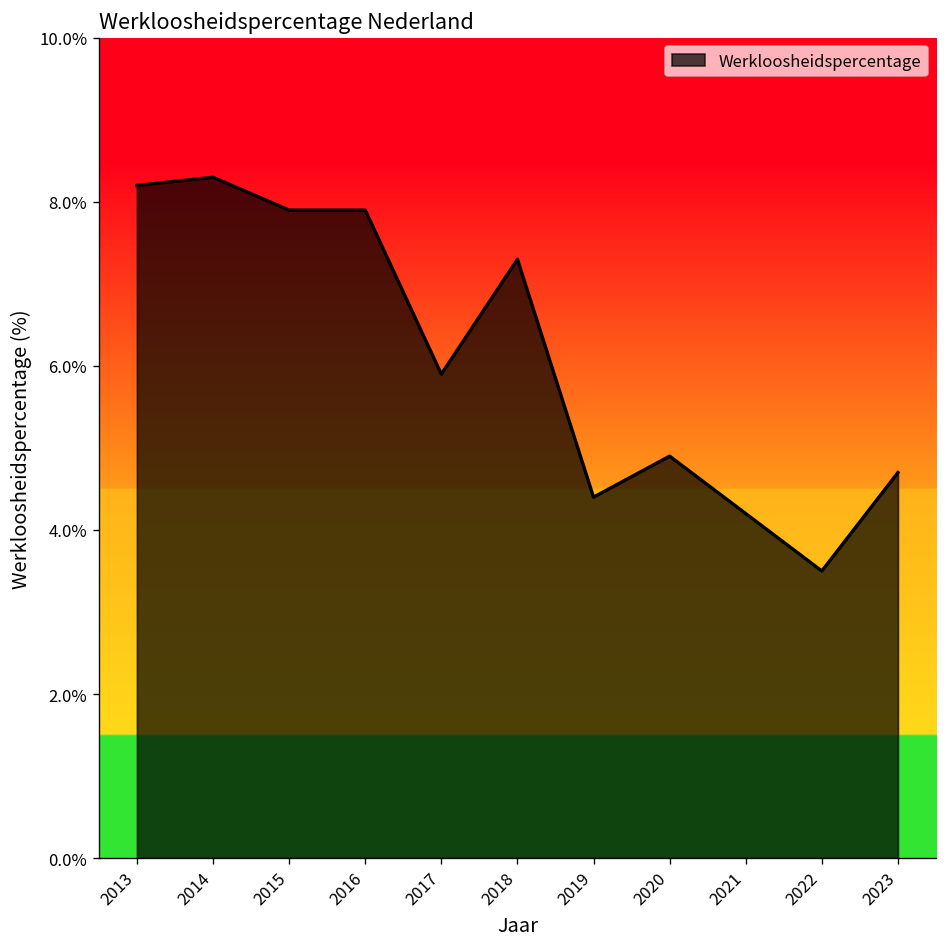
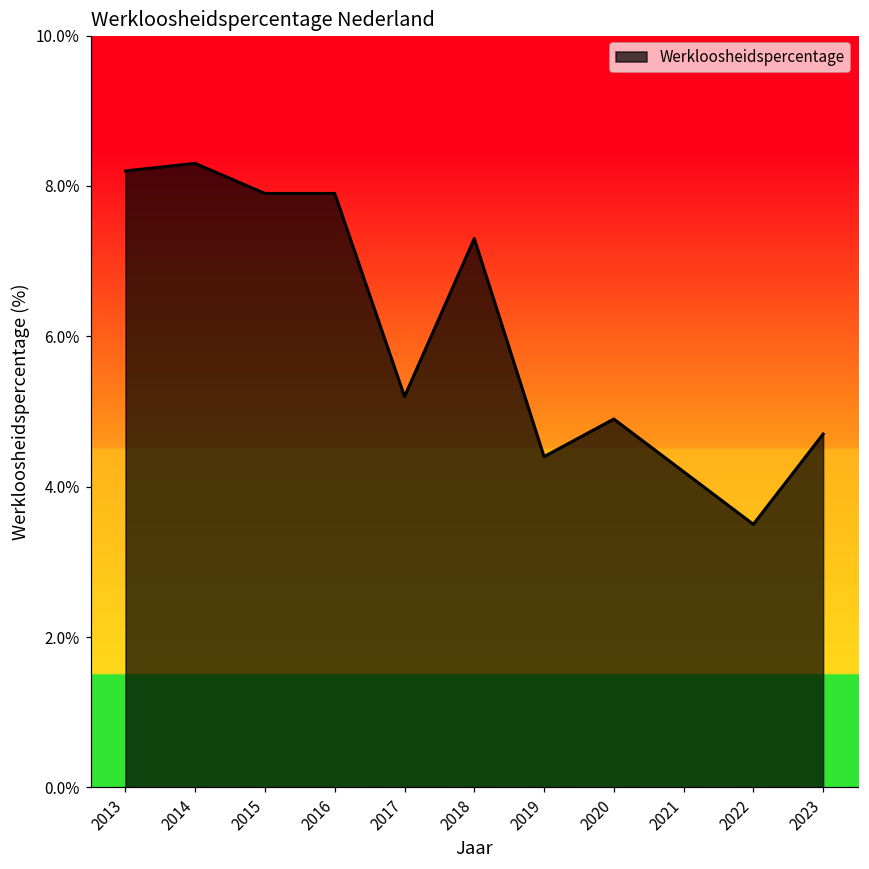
  {
    "2013": "8.2%",
    "2014": "8.3%",
    "2015": "7.9%",
    "2016": "7.9%",
-   "2017": "5.9%",
+   "2017": "5.2%",
    "2018": "7.3%",
    "2019": "4.4%",
    "2020": "4.9%",
    "2021": "4.2%",
    "2022": "3.5%",
    "2023": "4.7%"
  }
